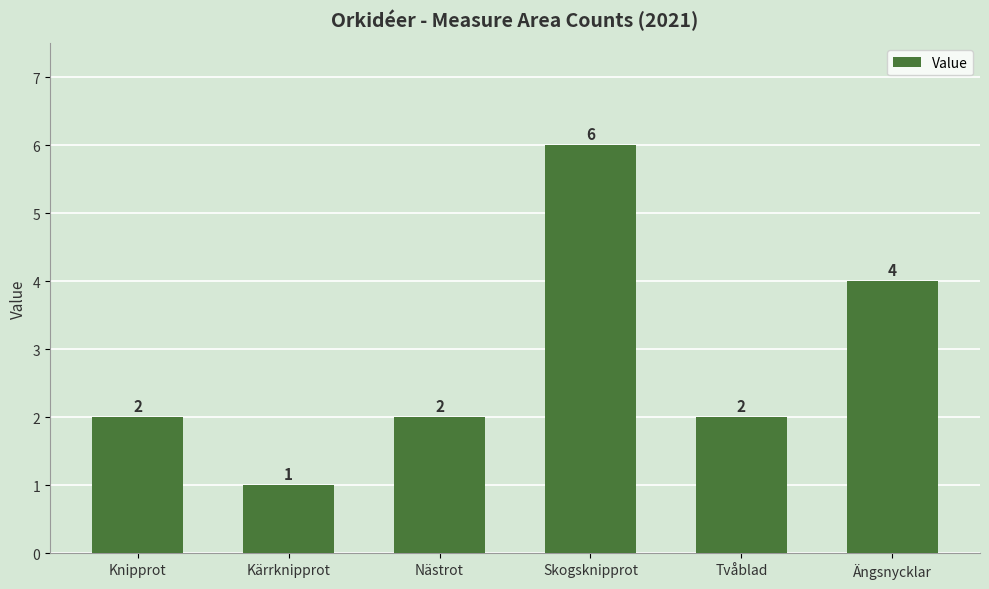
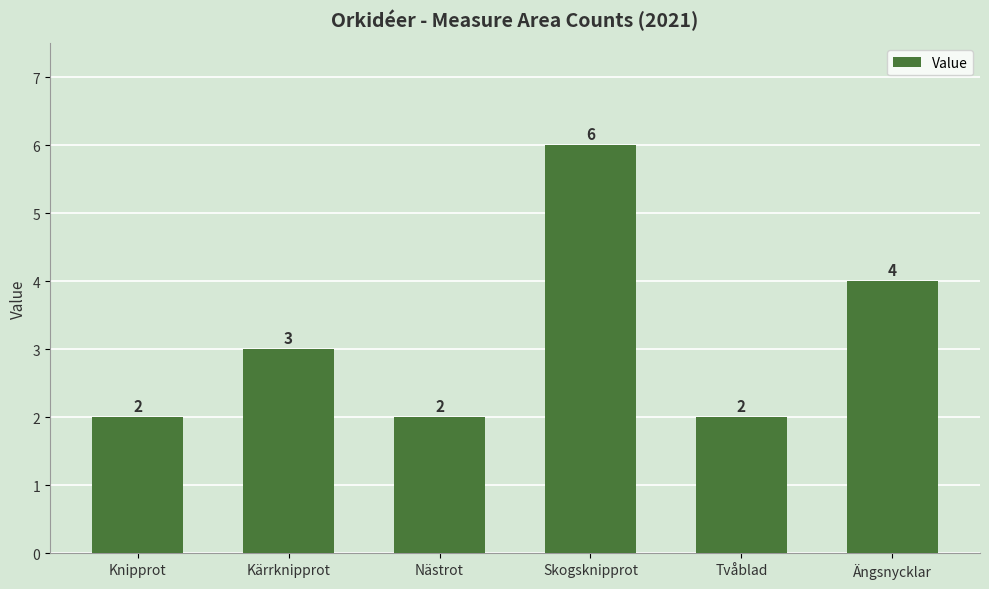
  {
    "Knipprot": 2,
-   "Kärrknipprot": 1,
+   "Kärrknipprot": 3,
    "Nästrot": 2,
    "Skogsknipprot": 6,
    "Tvåblad": 2,
    "Ängsnycklar": 4
  }
